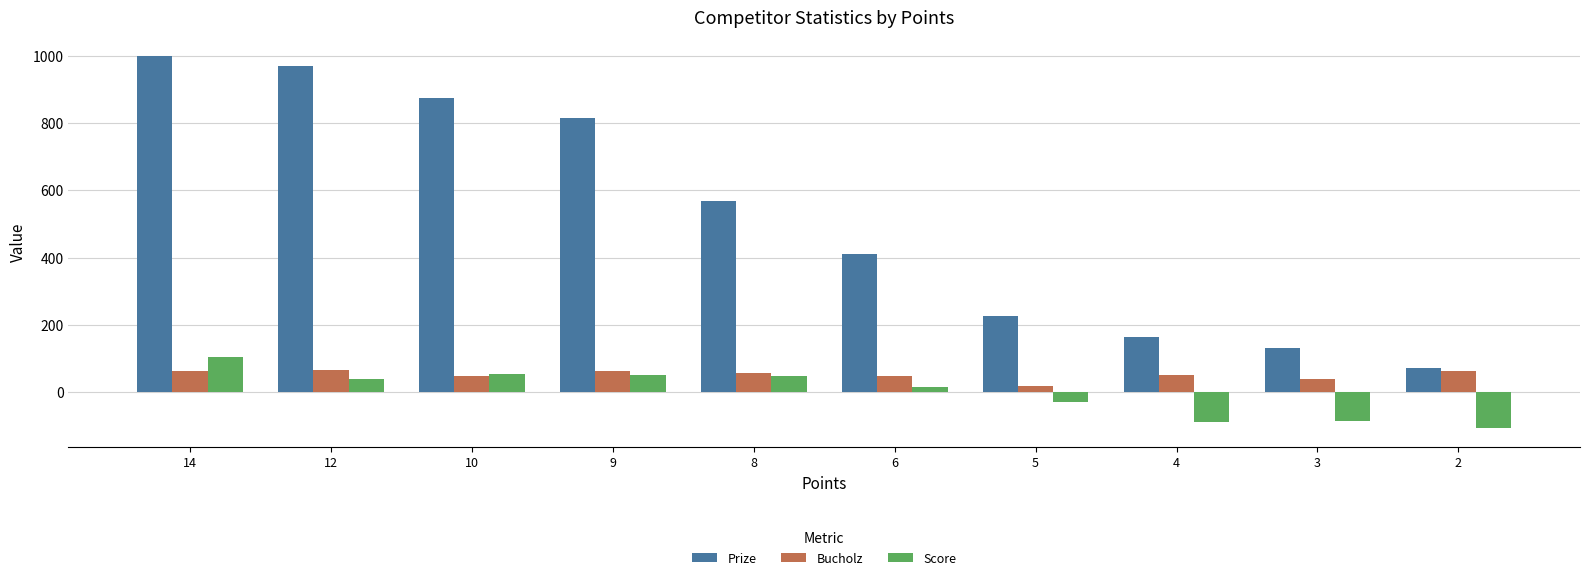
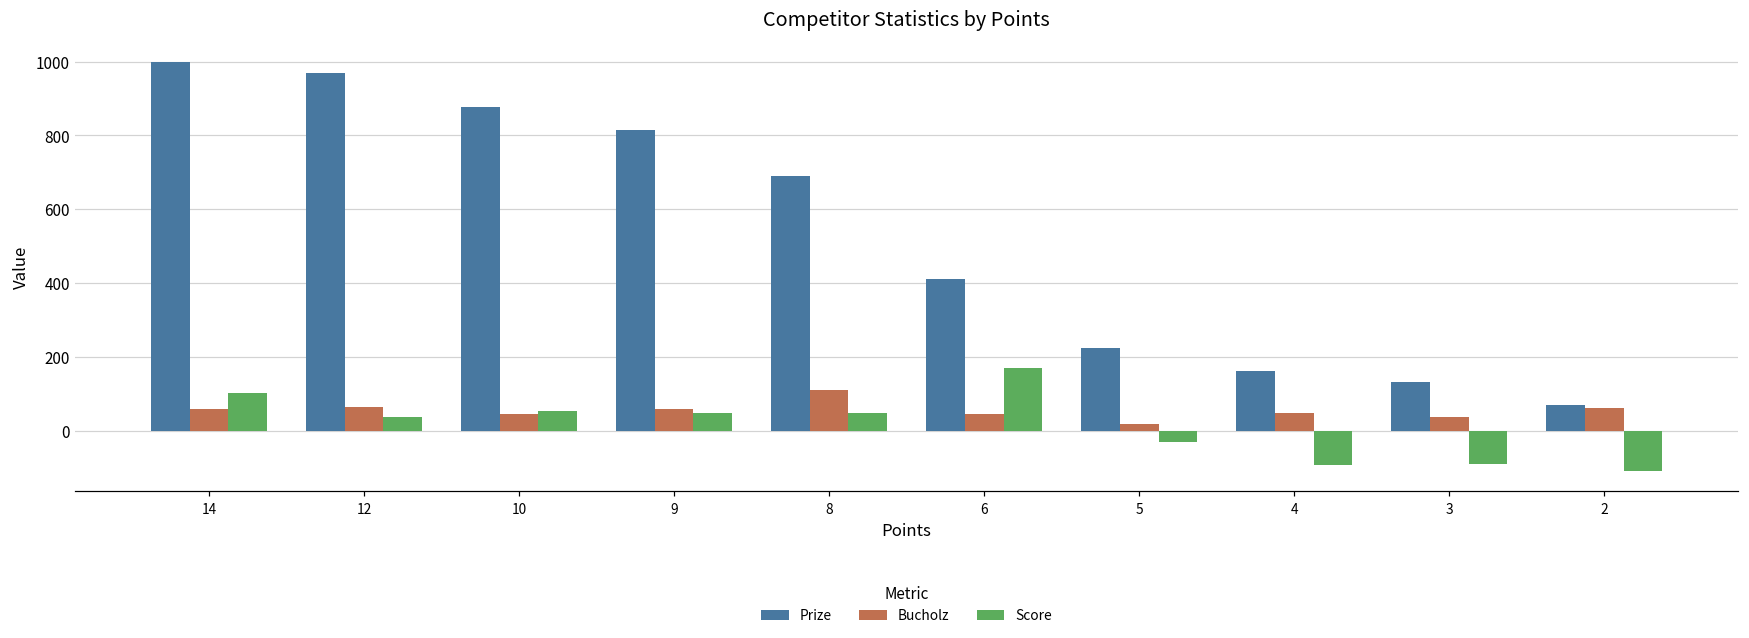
  {
    "Prize": {
      "14": 1000,
      "12": 970,
      "10": 880,
      "9": 810,
-     "8": 570,
+     "8": 690,
      "6": 410,
      "5": 230,
      "4": 160,
      "3": 130,
      "2": 70
    },
    "Bucholz": {
      "14": 60,
      "12": 70,
      "10": 50,
      "9": 60,
-     "8": 60,
+     "8": 110,
      "6": 50,
      "5": 20,
      "4": 50,
      "3": 40,
      "2": 60
    },
    "Score": {
      "14": 100,
      "12": 40,
      "10": 50,
      "9": 50,
      "8": 50,
-     "6": 20,
+     "6": 170,
      "5": -30,
      "4": -90,
      "3": -90,
      "2": -110
    }
  }
